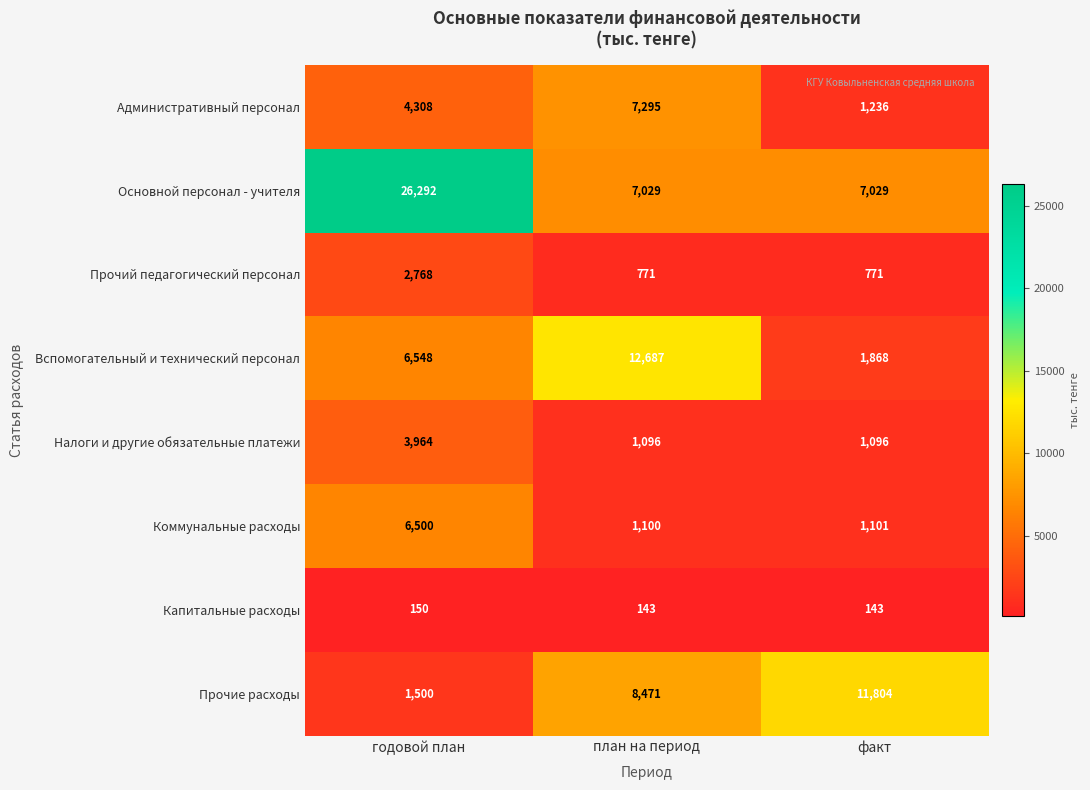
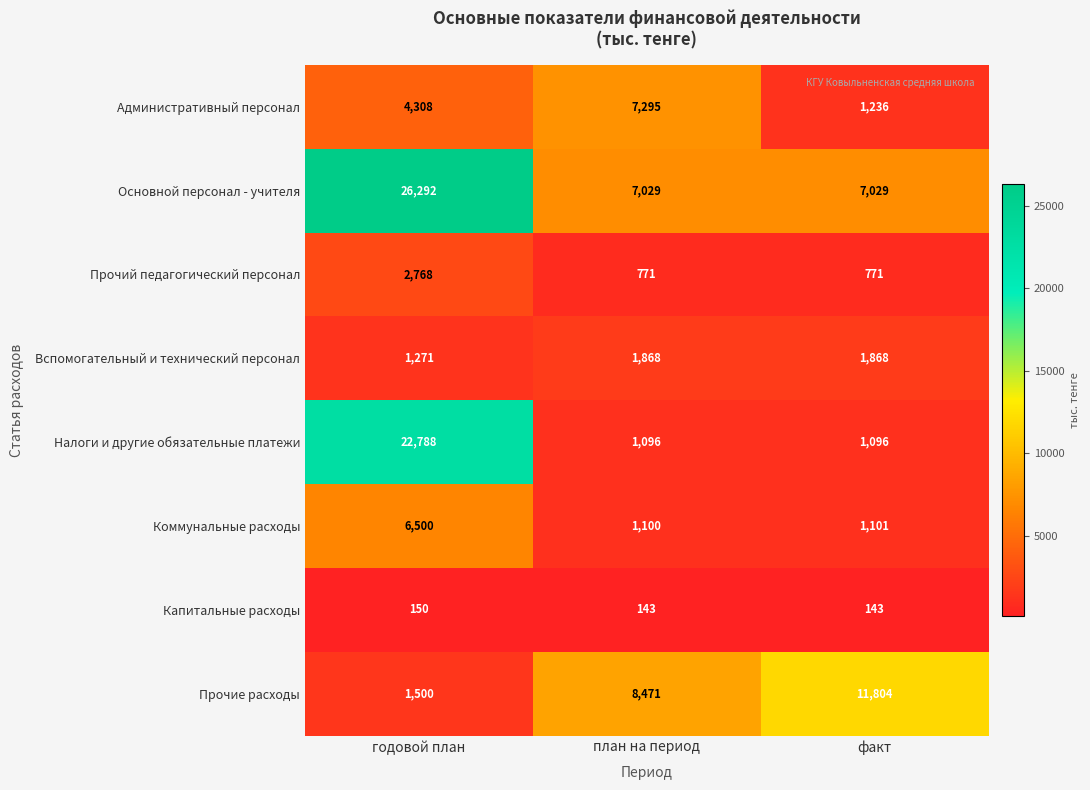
  {
    "Административный персонал": {
      "годовой план": "4,308",
      "план на период": "7,295"
    },
    "Основной персонал - учителя": {
      "годовой план": "26,292",
      "план на период": "7,029",
      "факт": "7,029"
    },
    "Прочий педагогический персонал": {
      "годовой план": "2,768",
      "план на период": "771",
      "факт": "771"
    },
    "Вспомогательный и технический персонал": {
-     "годовой план": "6,548",
-     "план на период": "12,687",
+     "годовой план": "1,271",
+     "план на период": "1,868",
      "факт": "1,868"
    },
    "Налоги и другие обязательные платежи": {
-     "годовой план": "3,964",
+     "годовой план": "22,788",
      "план на период": "1,096",
      "факт": "1,096"
    },
    "Коммунальные расходы": {
      "годовой план": "6,500",
      "план на период": "1,100",
      "факт": "1,101"
    },
    "Капитальные расходы": {
      "годовой план": "150",
      "план на период": "143",
      "факт": "143"
    },
    "Прочие расходы": {
      "годовой план": "1,500",
      "план на период": "8,471",
      "факт": "11,804"
    }
  }
